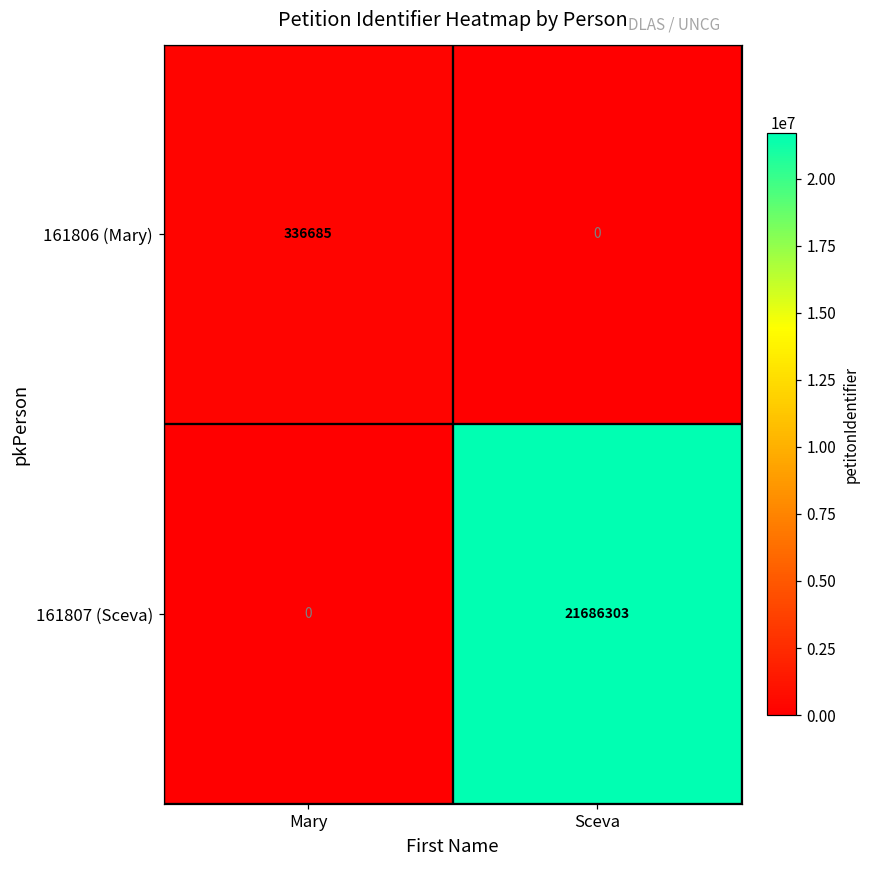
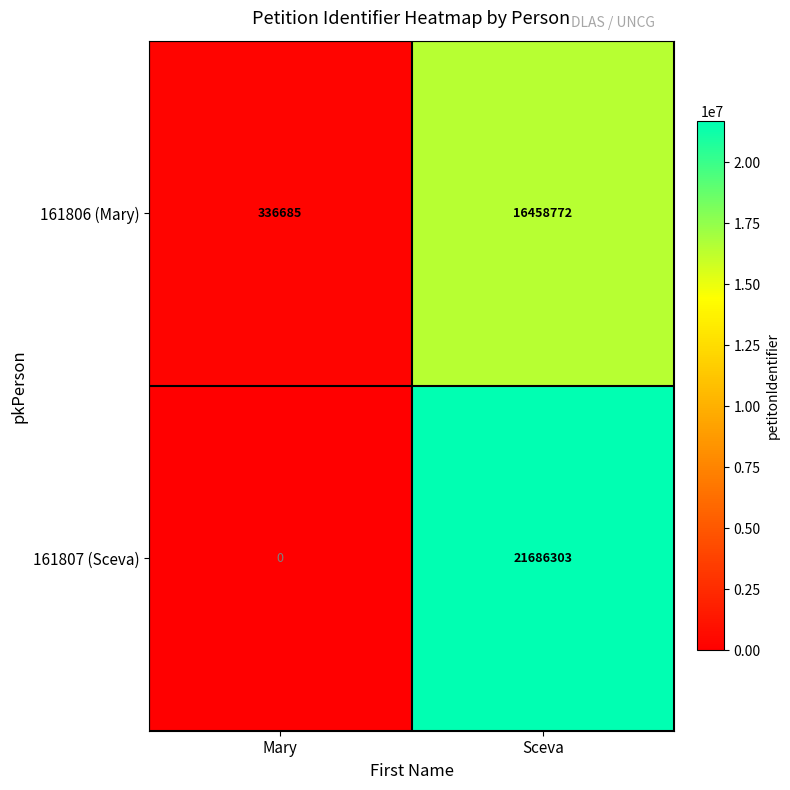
  {
    "161806 (Mary)": {
      "Mary": 336685,
-     "Sceva": 0
+     "Sceva": 16458772
    },
    "161807 (Sceva)": {
      "Mary": 0,
      "Sceva": 21686303
    }
  }
